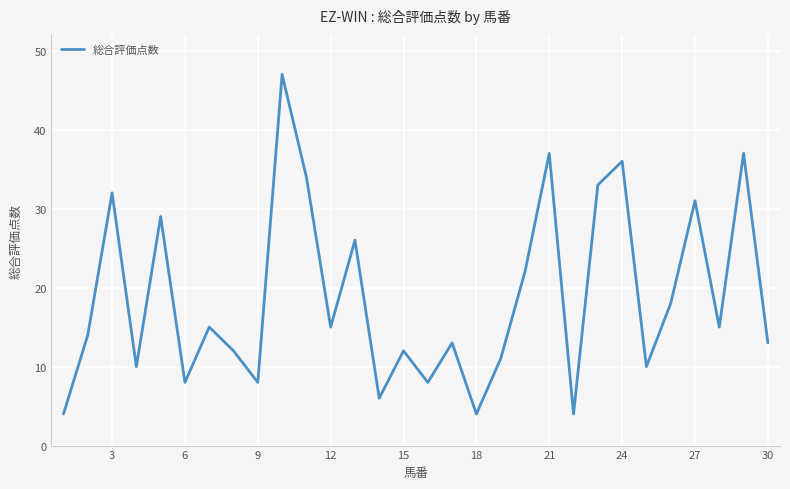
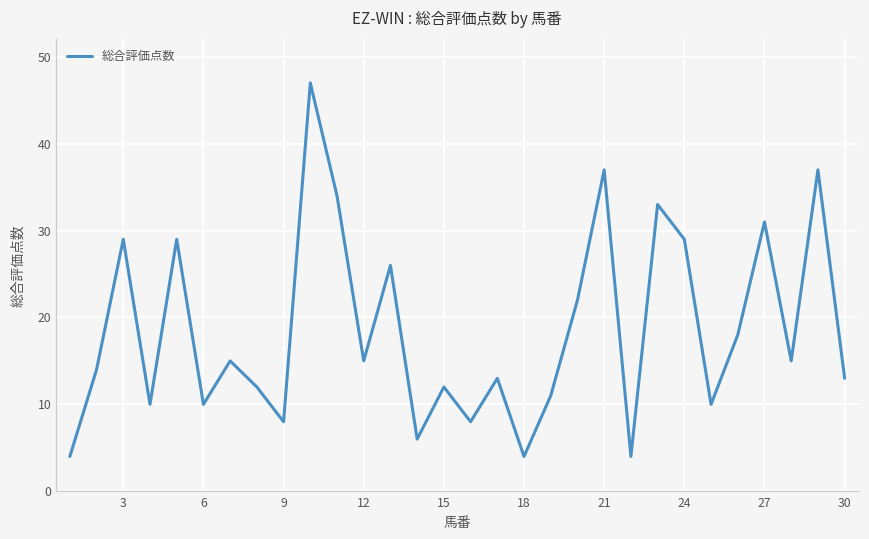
  {
-   "3": 32,
-   "6": 8,
+   "3": 29,
+   "6": 10,
    "9": 8,
    "12": 15,
    "15": 12,
    "18": 4,
    "21": 37,
-   "24": 36,
+   "24": 29,
    "27": 31,
    "30": 13
  }
